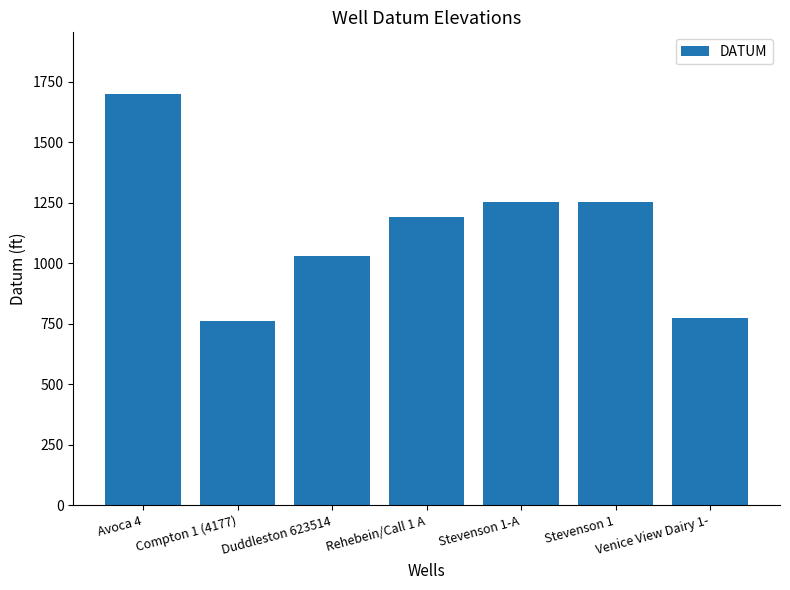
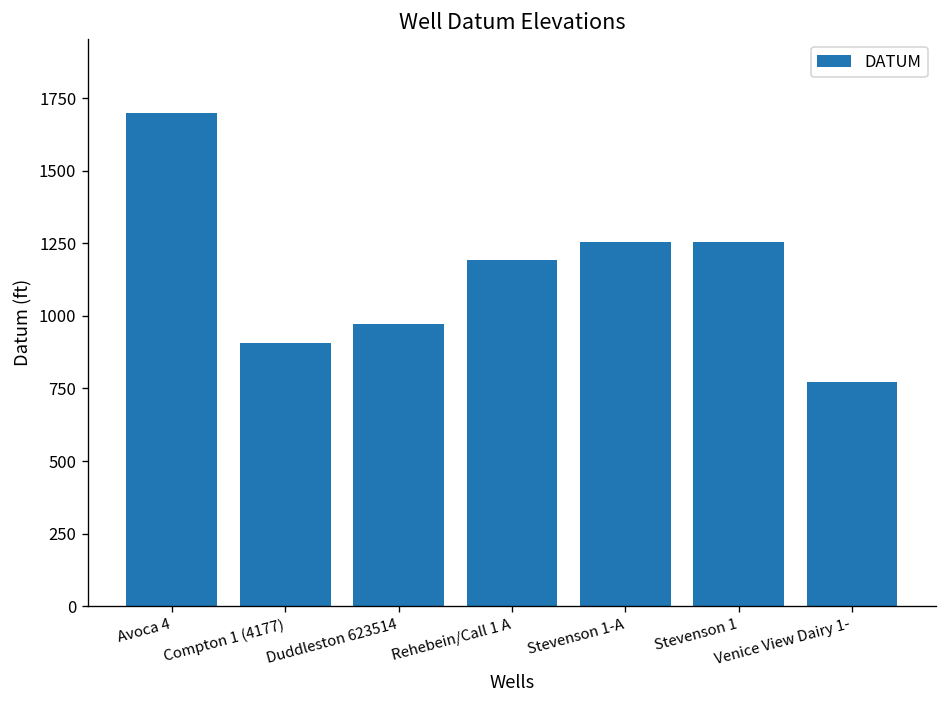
  {
    "Avoca 4": 1700,
-   "Compton 1 (4177)": 760,
-   "Duddleston 623514": 1030,
+   "Compton 1 (4177)": 910,
+   "Duddleston 623514": 970,
    "Rehebein/Call 1 A": 1190,
    "Stevenson 1-A": 1260,
    "Stevenson 1": 1260,
    "Venice View Dairy 1-": 770
  }
